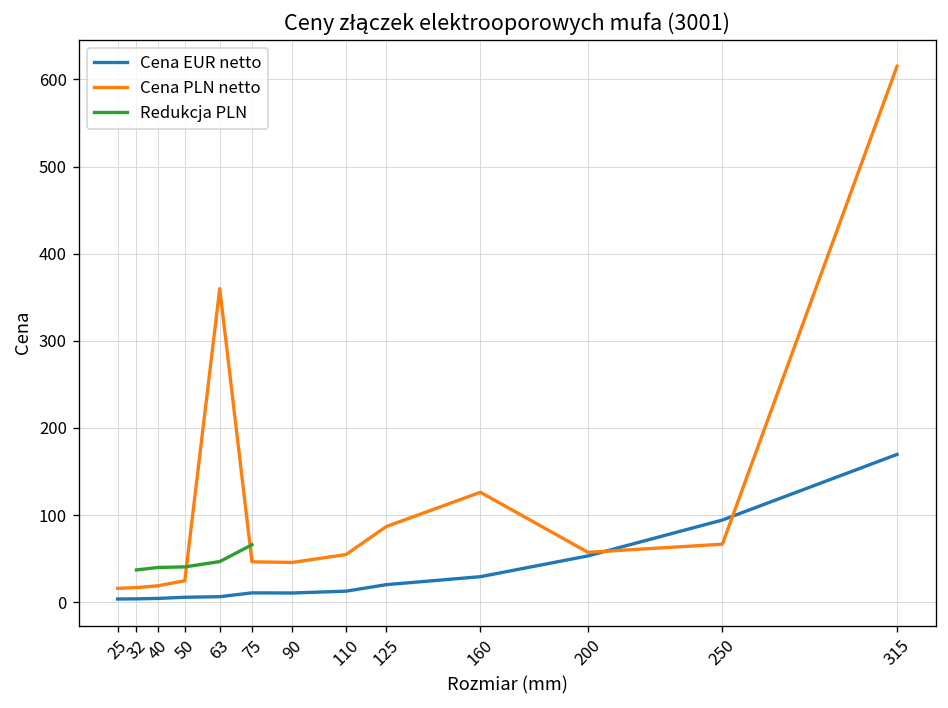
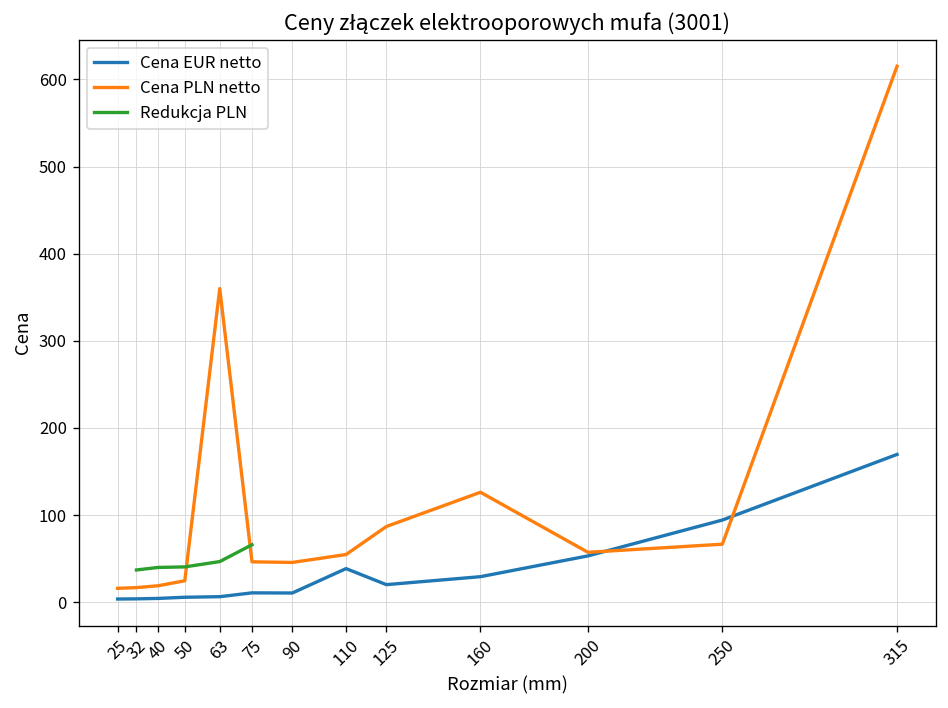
  {
    "Cena EUR netto": {
      "25": 0,
      "32": 0,
      "40": 0,
      "50": 10,
      "63": 10,
      "75": 10,
      "90": 10,
-     "110": 10,
+     "110": 40,
      "125": 20,
      "160": 30,
      "200": 50,
      "250": 90,
      "315": 170
    },
    "Cena PLN netto": {
      "25": 20,
      "32": 20,
      "40": 20,
      "50": 20,
      "63": 360,
      "75": 50,
      "90": 50,
      "110": 50,
      "125": 90,
      "160": 130,
      "200": 60,
      "250": 70,
      "315": 620
    },
    "Redukcja PLN": {
      "32": 40,
      "40": 40,
      "50": 40,
      "63": 50,
      "75": 70
    }
  }
